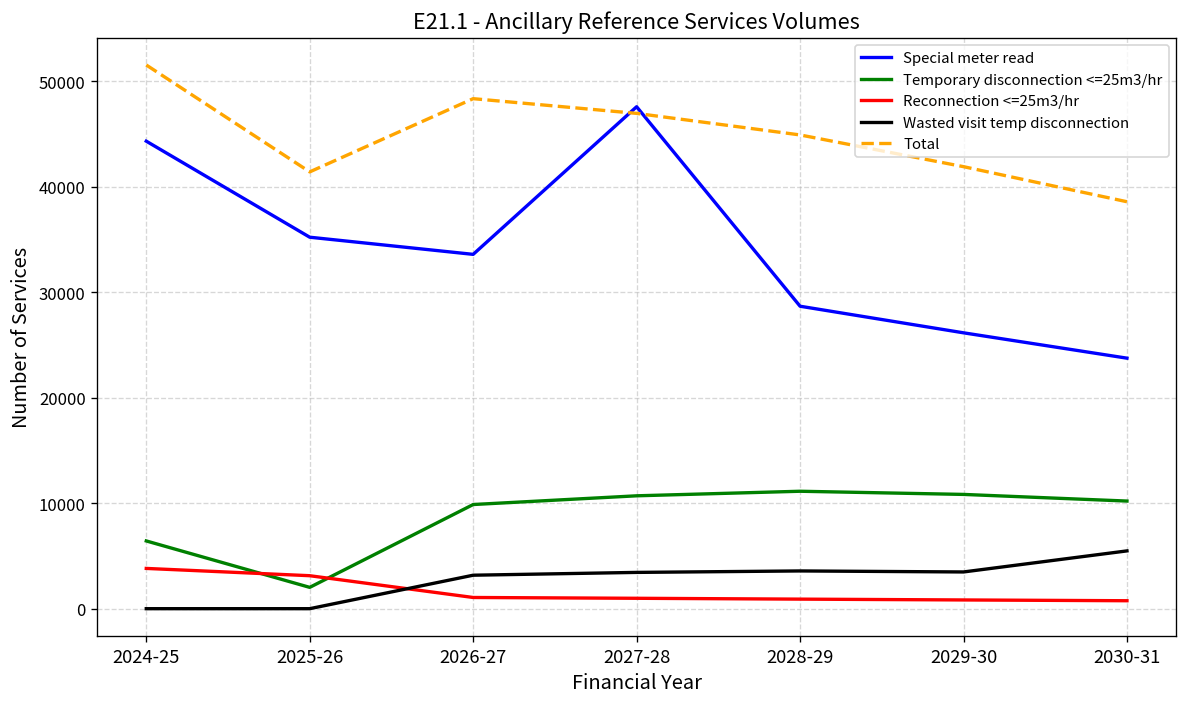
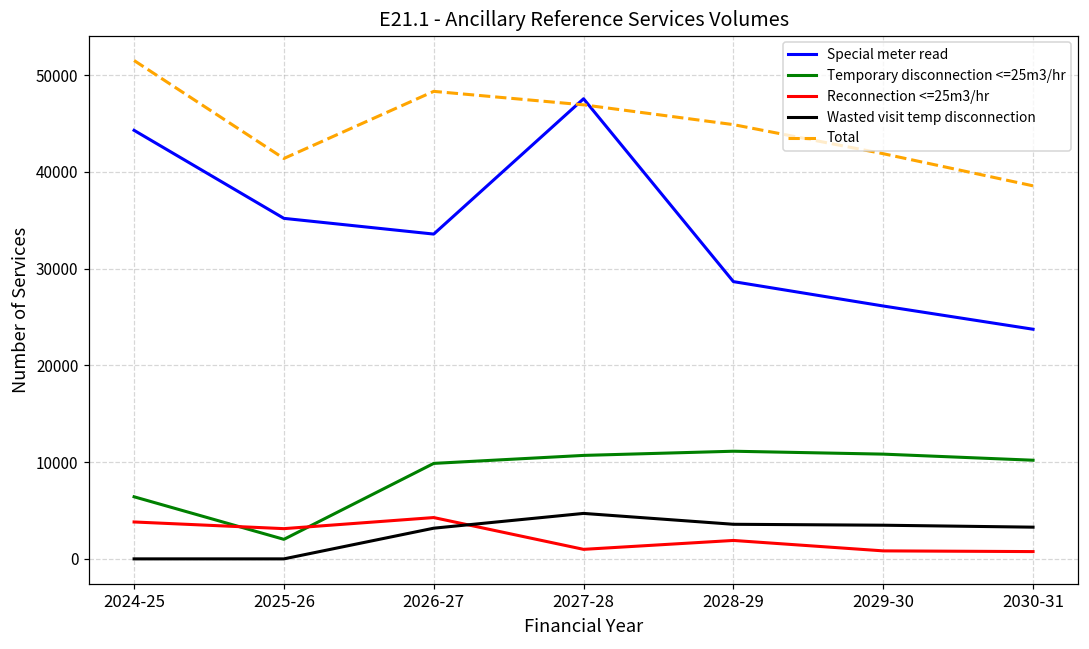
  {
    "Special meter read": {
      "2024-25": 44000,
      "2025-26": 35000,
      "2026-27": 34000,
      "2027-28": 48000,
      "2028-29": 29000,
      "2029-30": 26000,
      "2030-31": 24000
    },
    "Temporary disconnection <=25m3/hr": {
      "2024-25": 6000,
      "2025-26": 2000,
      "2026-27": 10000,
      "2027-28": 11000,
      "2028-29": 11000,
      "2029-30": 11000,
      "2030-31": 10000
    },
    "Reconnection <=25m3/hr": {
      "2024-25": 4000,
      "2025-26": 3000,
-     "2026-27": 1000,
+     "2026-27": 4000,
      "2027-28": 1000,
-     "2028-29": 1000,
+     "2028-29": 2000,
      "2029-30": 1000,
      "2030-31": 1000
    },
    "Wasted visit temp disconnection": {
      "2024-25": 0,
      "2025-26": 0,
      "2026-27": 3000,
-     "2027-28": 3000,
+     "2027-28": 5000,
      "2028-29": 4000,
      "2029-30": 3000,
-     "2030-31": 5000
+     "2030-31": 3000
    },
    "Total": {
      "2024-25": 52000,
      "2025-26": 41000,
      "2026-27": 48000,
      "2027-28": 47000,
      "2028-29": 45000,
      "2029-30": 42000,
      "2030-31": 39000
    }
  }
